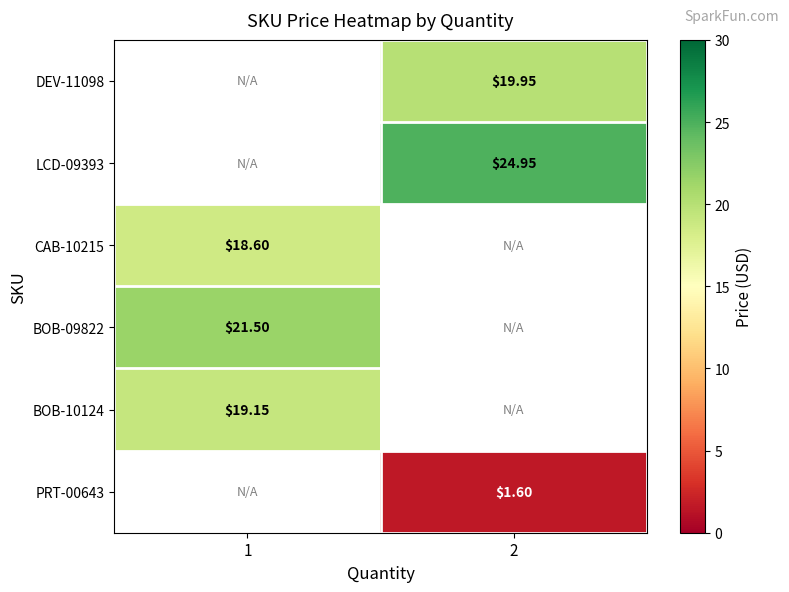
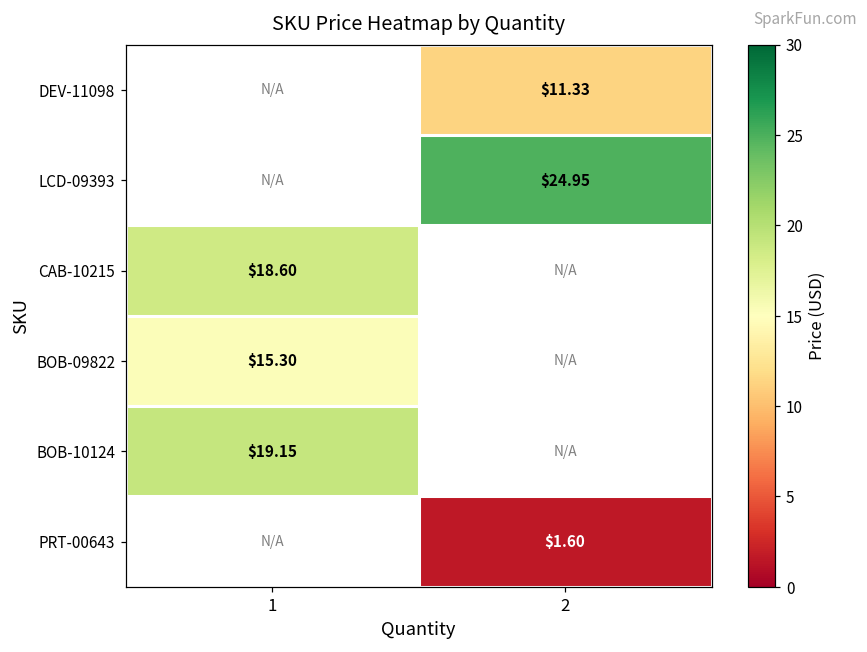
  {
    "DEV-11098": {
-     "2": "$19.95"
+     "2": "$11.33"
    },
    "LCD-09393": {
      "2": "$24.95"
    },
    "CAB-10215": {
      "1": "$18.60"
    },
    "BOB-09822": {
-     "1": "$21.50"
+     "1": "$15.30"
    },
    "BOB-10124": {
      "1": "$19.15"
    },
    "PRT-00643": {
      "2": "$1.60"
    }
  }
